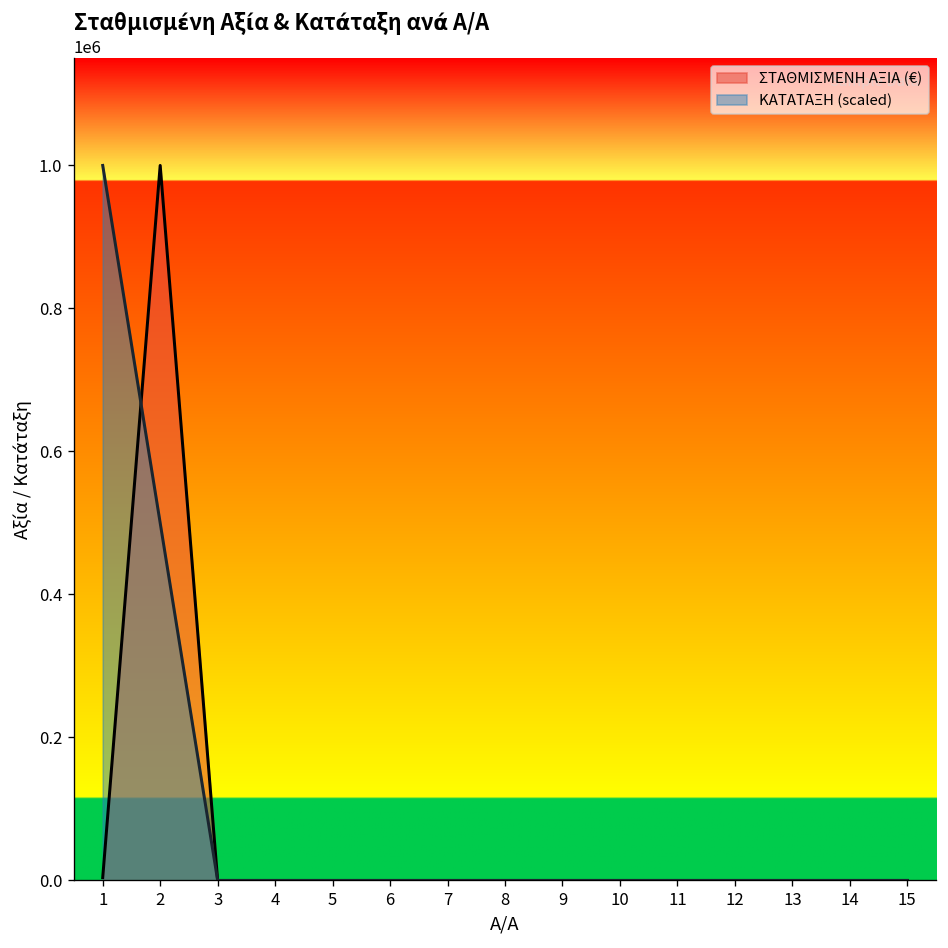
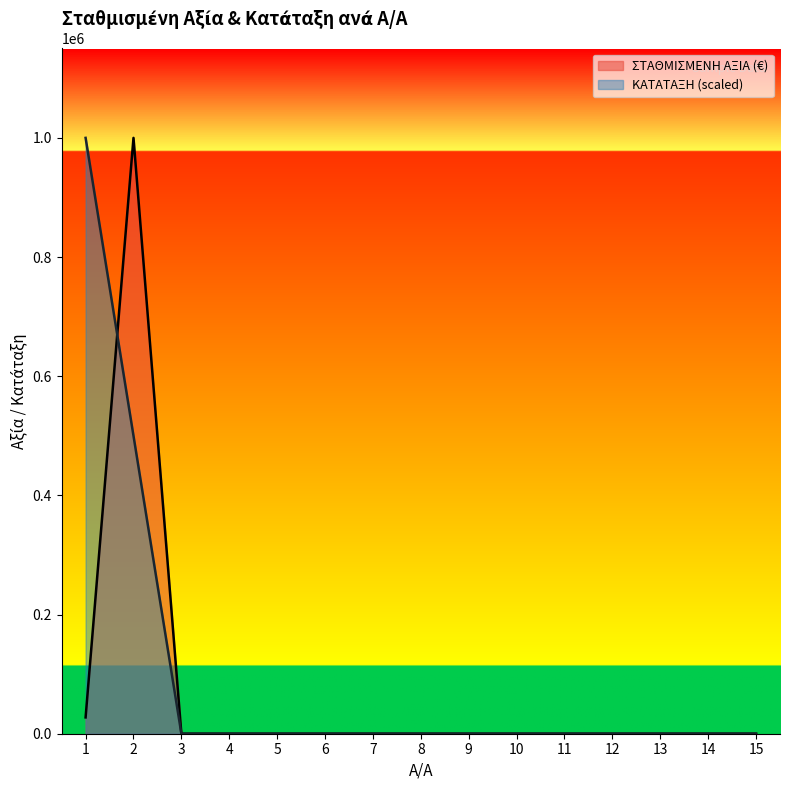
  {
    "ΣΤΑΘΜΙΣΜΕΝΗ ΑΞΙΑ (€)": {
-     "1": 0,
+     "1": 30000,
      "2": 1000000
    },
    "ΚΑΤΑΤΑΞΗ (scaled)": {
      "1": 1000000,
      "2": 500000
    }
  }
